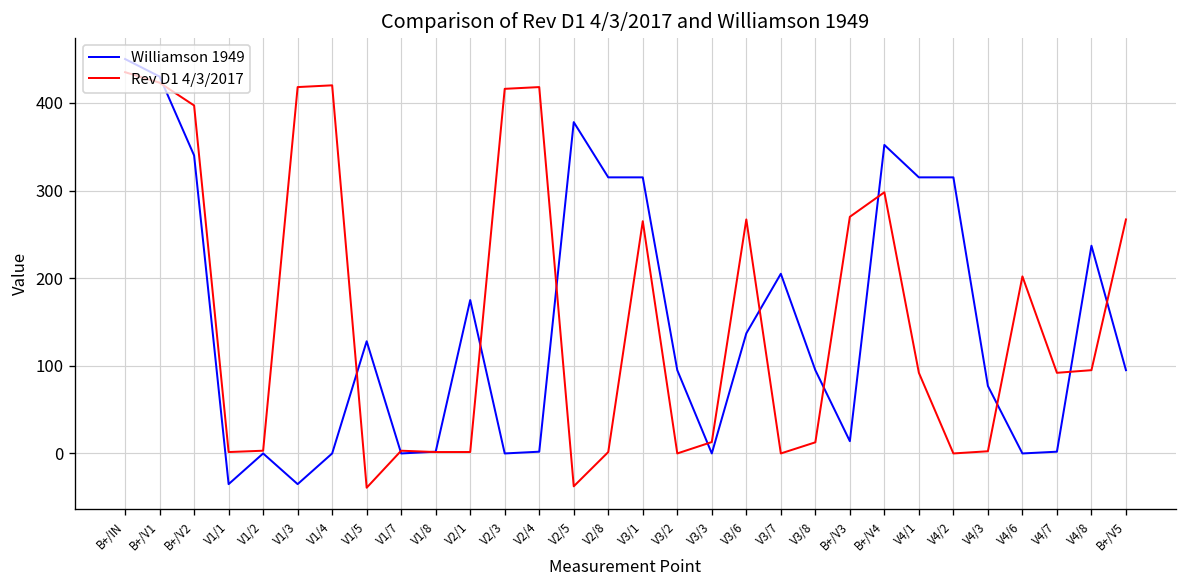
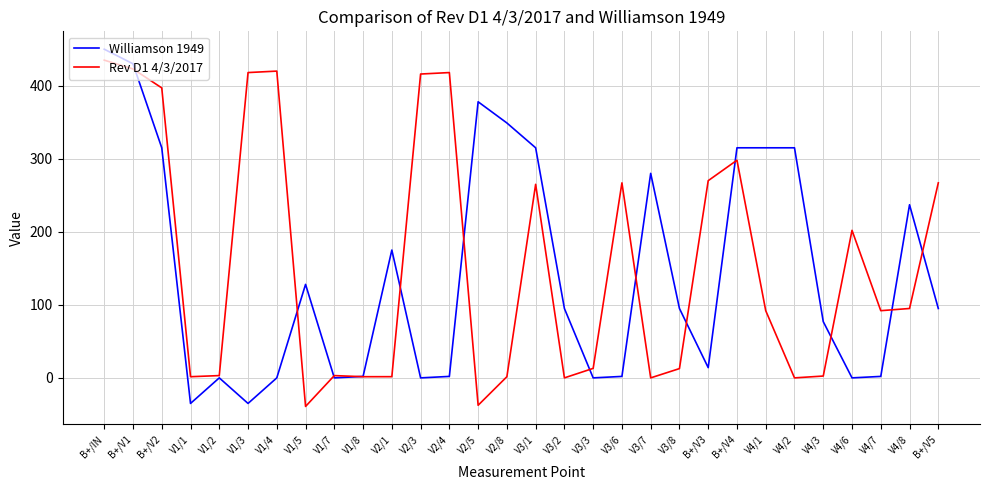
  {
    "Williamson 1949": {
-     "B+/V2": 340,
+     "B+/V2": 320,
      "V1/1": -40,
      "V1/3": -40,
      "V1/4": 0,
      "V1/5": 130,
      "V2/1": 180,
      "V2/3": 0,
      "V2/4": 0,
      "V2/5": 380,
-     "V2/8": 320,
+     "V2/8": 350,
      "V3/1": 320,
      "V3/2": 100,
      "V3/3": 0,
-     "V3/6": 140,
-     "V3/7": 210,
+     "V3/6": 0,
+     "V3/7": 280,
      "V3/8": 100,
      "B+/V3": 10,
-     "B+/V4": 350,
+     "B+/V4": 320,
      "V4/1": 320,
      "V4/2": 320,
      "V4/3": 80,
      "V4/6": 0,
      "V4/7": 0,
      "V4/8": 240,
      "B+/V5": 100
    },
    "Rev D1 4/3/2017": {
      "B+/V2": 400,
      "V1/1": 0,
      "V1/3": 420,
      "V1/4": 420,
      "V1/5": -40,
      "V2/1": 0,
      "V2/3": 420,
      "V2/4": 420,
      "V2/5": -40,
      "V2/8": 0,
      "V3/1": 270,
      "V3/2": 0,
      "V3/3": 10,
      "V3/6": 270,
      "V3/7": 0,
      "V3/8": 10,
      "B+/V3": 270,
      "B+/V4": 300,
      "V4/1": 90,
      "V4/2": 0,
      "V4/3": 0,
      "V4/6": 200,
      "V4/7": 90,
      "V4/8": 100,
      "B+/V5": 270
    }
  }
